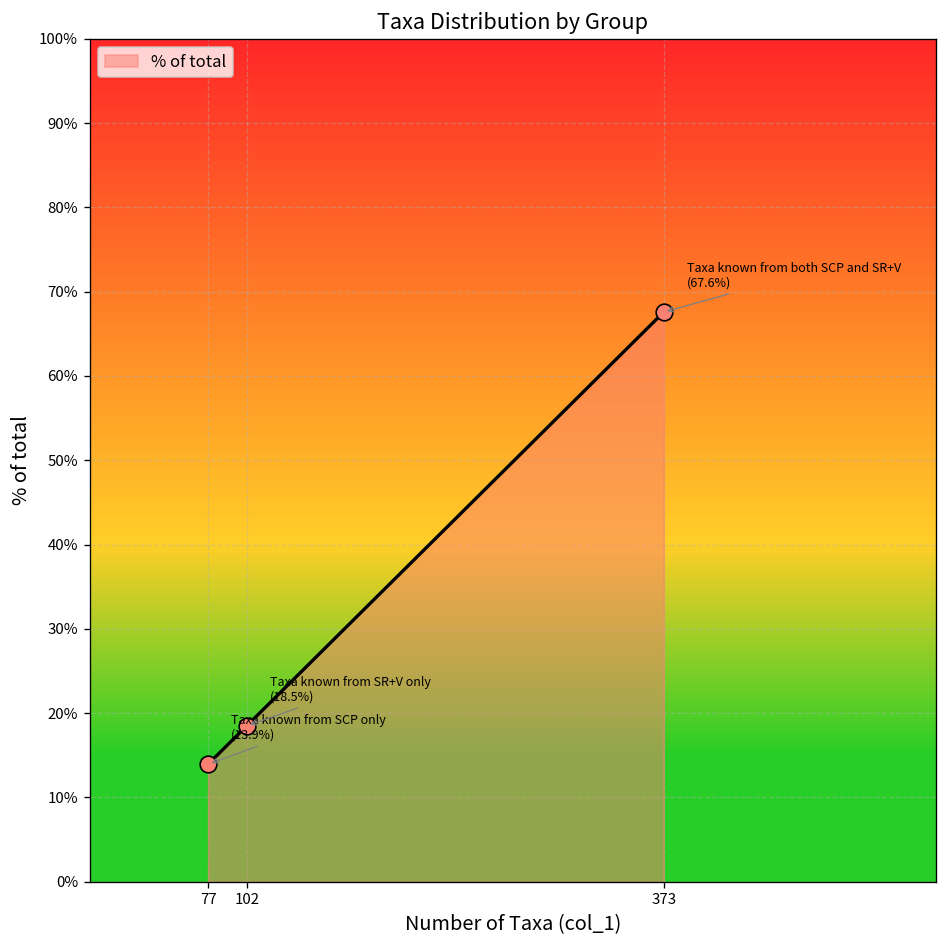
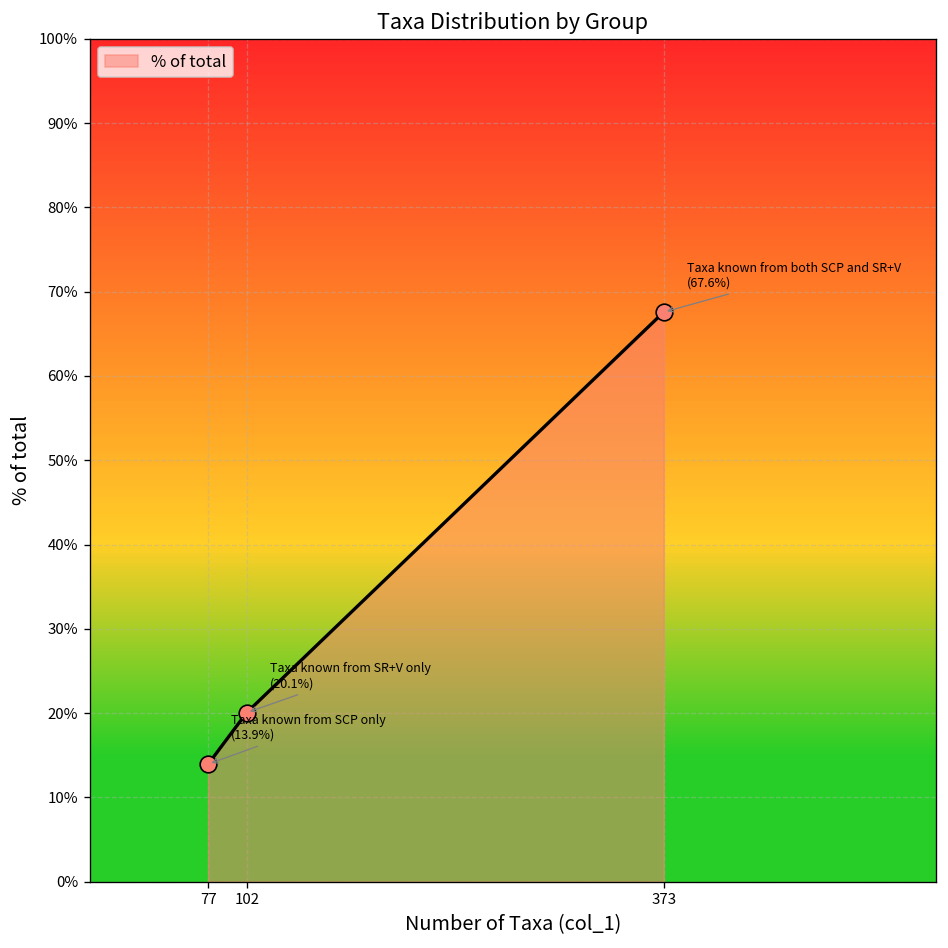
  {
-   "102": "(18.5%)",
+   "102": "(20.1%)",
    "373": "(67.6%)"
  }
